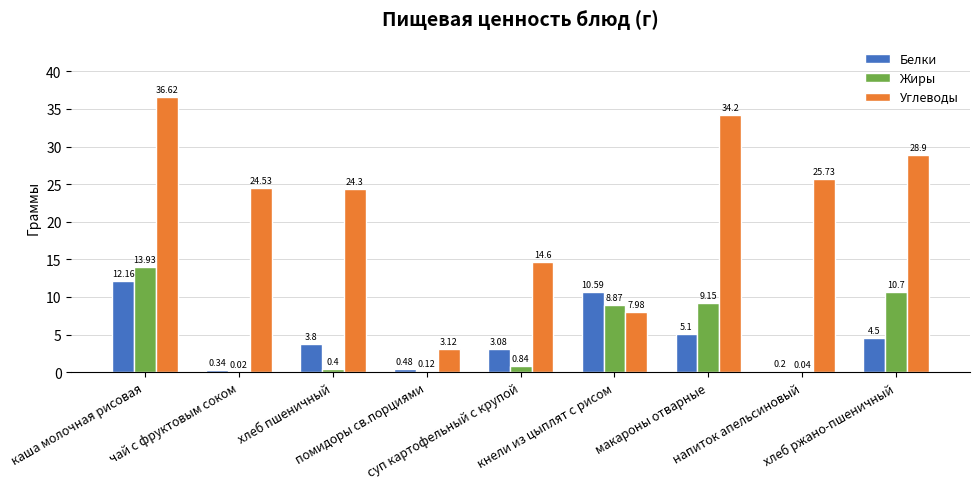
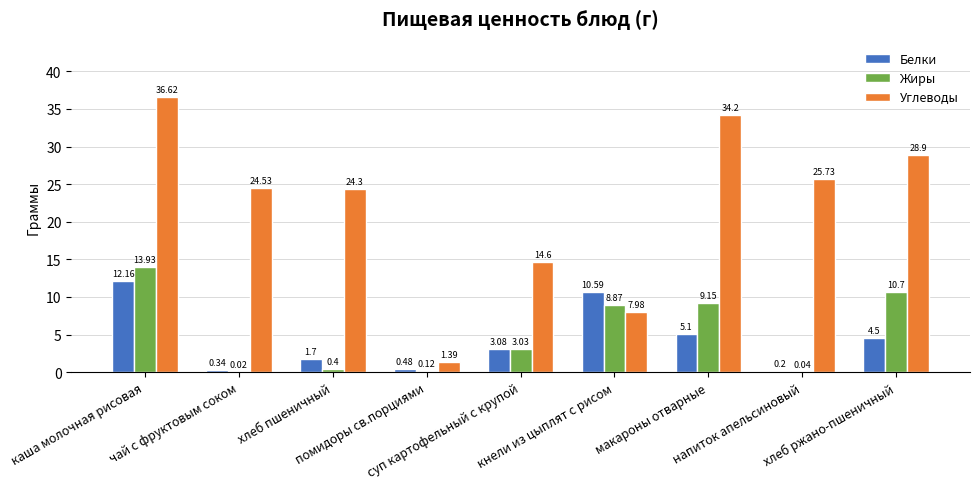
  {
    "Белки": {
      "каша молочная рисовая": 12.16,
      "чай с фруктовым соком": 0.34,
-     "хлеб пшеничный": 3.8,
+     "хлеб пшеничный": 1.7,
      "помидоры св.порциями": 0.48,
      "суп картофельный с крупой": 3.08,
      "кнели из цыплят с рисом": 10.59,
      "макароны отварные": 5.1,
      "напиток апельсиновый": 0.2,
      "хлеб ржано-пшеничный": 4.5
    },
    "Жиры": {
      "каша молочная рисовая": 13.93,
      "чай с фруктовым соком": 0.02,
      "хлеб пшеничный": 0.4,
      "помидоры св.порциями": 0.12,
-     "суп картофельный с крупой": 0.84,
+     "суп картофельный с крупой": 3.03,
      "кнели из цыплят с рисом": 8.87,
      "макароны отварные": 9.15,
      "напиток апельсиновый": 0.04,
      "хлеб ржано-пшеничный": 10.7
    },
    "Углеводы": {
      "каша молочная рисовая": 36.62,
      "чай с фруктовым соком": 24.53,
      "хлеб пшеничный": 24.3,
-     "помидоры св.порциями": 3.12,
+     "помидоры св.порциями": 1.39,
      "суп картофельный с крупой": 14.6,
      "кнели из цыплят с рисом": 7.98,
      "макароны отварные": 34.2,
      "напиток апельсиновый": 25.73,
      "хлеб ржано-пшеничный": 28.9
    }
  }
